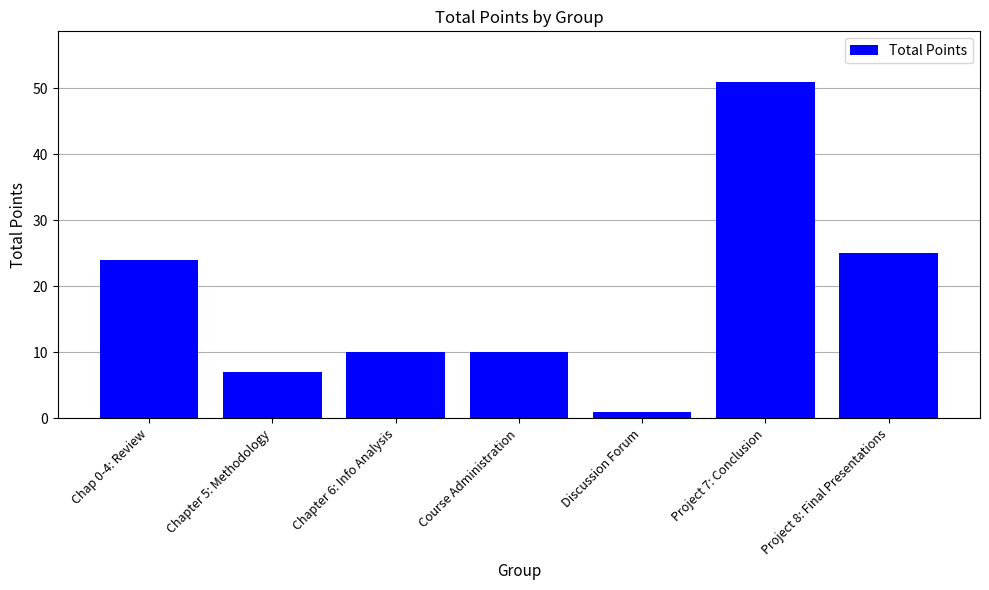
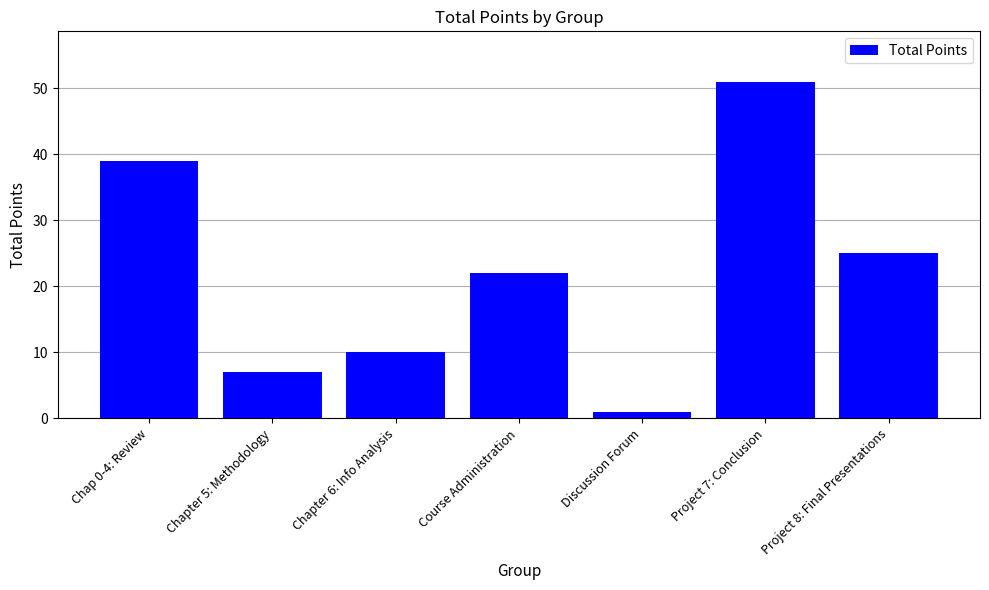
  {
-   "Chap 0-4: Review": 24,
+   "Chap 0-4: Review": 39,
    "Chapter 5: Methodology": 7,
    "Chapter 6: Info Analysis": 10,
-   "Course Administration": 10,
+   "Course Administration": 22,
    "Discussion Forum": 1,
    "Project 7: Conclusion": 51,
    "Project 8: Final Presentations": 25
  }
